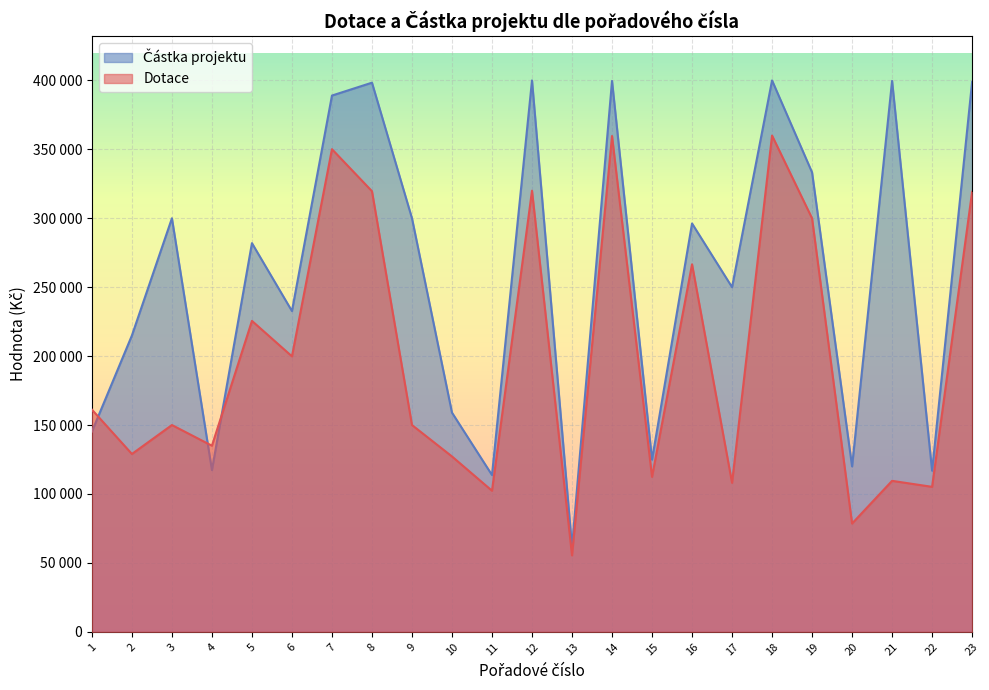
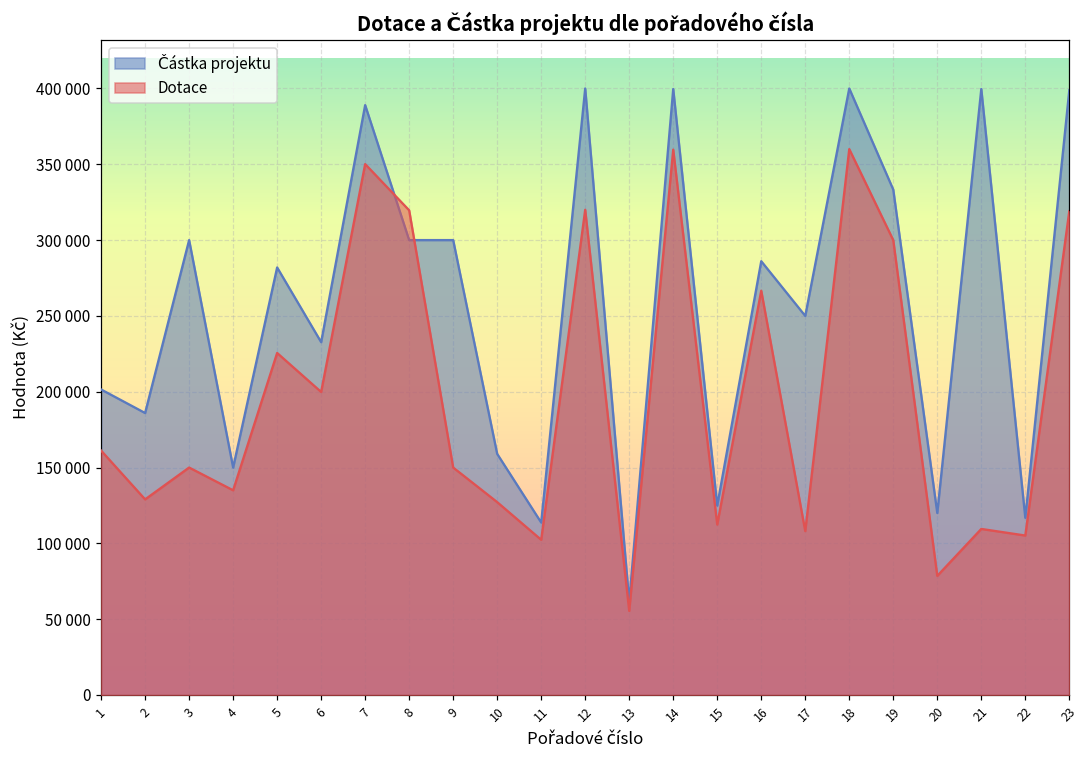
  {
    "Částka projektu": {
-     "1": 145000,
-     "2": 215000,
+     "1": 201000,
+     "2": 186000,
      "3": 300000,
-     "4": 117000,
+     "4": 150000,
      "5": 282000,
      "6": 233000,
      "7": 389000,
-     "8": 398000,
+     "8": 300000,
      "9": 300000,
      "10": 159000,
      "11": 114000,
      "12": 400000,
      "13": 62000,
      "14": 400000,
      "15": 125000,
-     "16": 296000,
+     "16": 286000,
      "17": 250000,
      "18": 400000,
      "19": 333000,
      "20": 120000,
      "21": 400000,
      "22": 117000,
      "23": 399000
    },
    "Dotace": {
      "1": 161000,
      "2": 129000,
      "3": 150000,
      "4": 135000,
      "5": 226000,
      "6": 200000,
      "7": 350000,
      "8": 320000,
      "9": 150000,
      "10": 127000,
      "11": 102000,
      "12": 320000,
      "13": 55000,
      "14": 360000,
      "15": 112000,
      "16": 267000,
      "17": 108000,
      "18": 360000,
      "19": 300000,
      "20": 79000,
      "21": 110000,
      "22": 105000,
      "23": 319000
    }
  }
